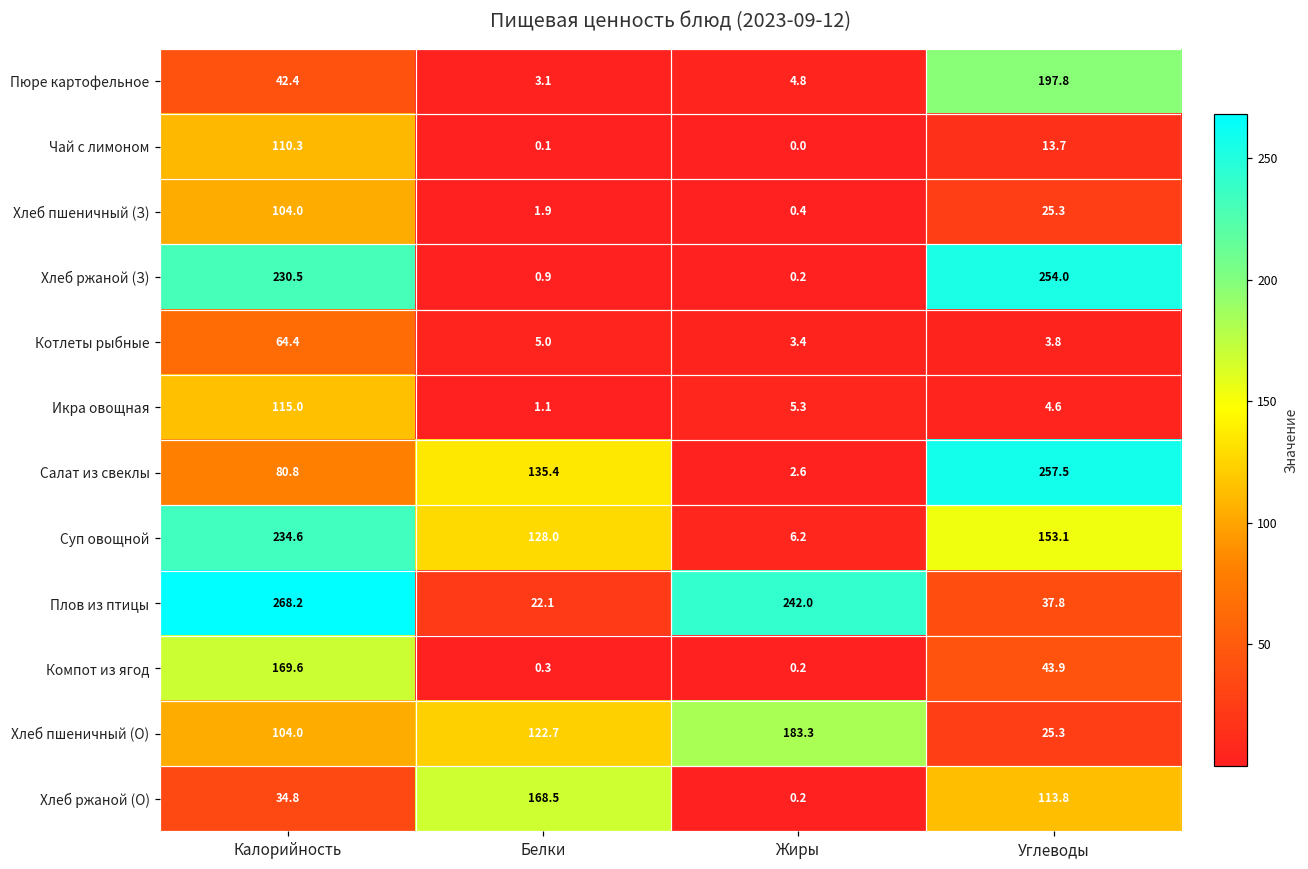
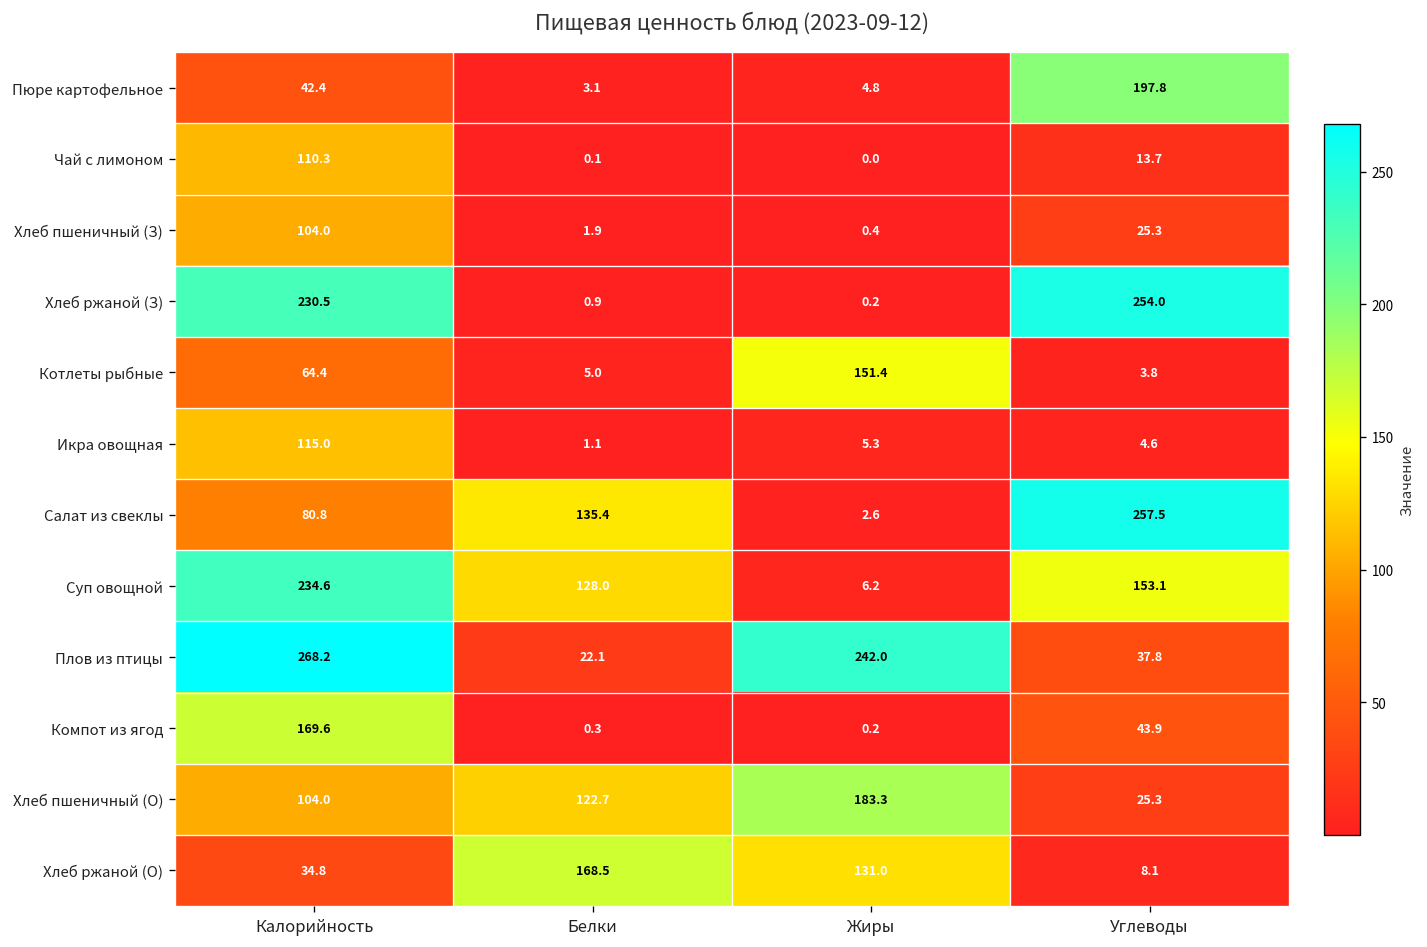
  {
    "Пюре картофельное": {
      "Калорийность": 42.4,
      "Белки": 3.1,
      "Жиры": 4.8,
      "Углеводы": 197.8
    },
    "Чай с лимоном": {
      "Калорийность": 110.3,
      "Белки": 0.1,
      "Жиры": 0.0,
      "Углеводы": 13.7
    },
    "Хлеб пшеничный (З)": {
      "Калорийность": 104.0,
      "Белки": 1.9,
      "Жиры": 0.4,
      "Углеводы": 25.3
    },
    "Хлеб ржаной (З)": {
      "Калорийность": 230.5,
      "Белки": 0.9,
      "Жиры": 0.2,
      "Углеводы": 254.0
    },
    "Котлеты рыбные": {
      "Калорийность": 64.4,
      "Белки": 5.0,
-     "Жиры": 3.4,
+     "Жиры": 151.4,
      "Углеводы": 3.8
    },
    "Икра овощная": {
      "Калорийность": 115.0,
      "Белки": 1.1,
      "Жиры": 5.3,
      "Углеводы": 4.6
    },
    "Салат из свеклы": {
      "Калорийность": 80.8,
      "Белки": 135.4,
      "Жиры": 2.6,
      "Углеводы": 257.5
    },
    "Суп овощной": {
      "Калорийность": 234.6,
      "Белки": 128.0,
      "Жиры": 6.2,
      "Углеводы": 153.1
    },
    "Плов из птицы": {
      "Калорийность": 268.2,
      "Белки": 22.1,
      "Жиры": 242.0,
      "Углеводы": 37.8
    },
    "Компот из ягод": {
      "Калорийность": 169.6,
      "Белки": 0.3,
      "Жиры": 0.2,
      "Углеводы": 43.9
    },
    "Хлеб пшеничный (О)": {
      "Калорийность": 104.0,
      "Белки": 122.7,
      "Жиры": 183.3,
      "Углеводы": 25.3
    },
    "Хлеб ржаной (О)": {
      "Калорийность": 34.8,
      "Белки": 168.5,
-     "Жиры": 0.2,
-     "Углеводы": 113.8
+     "Жиры": 131.0,
+     "Углеводы": 8.1
    }
  }
